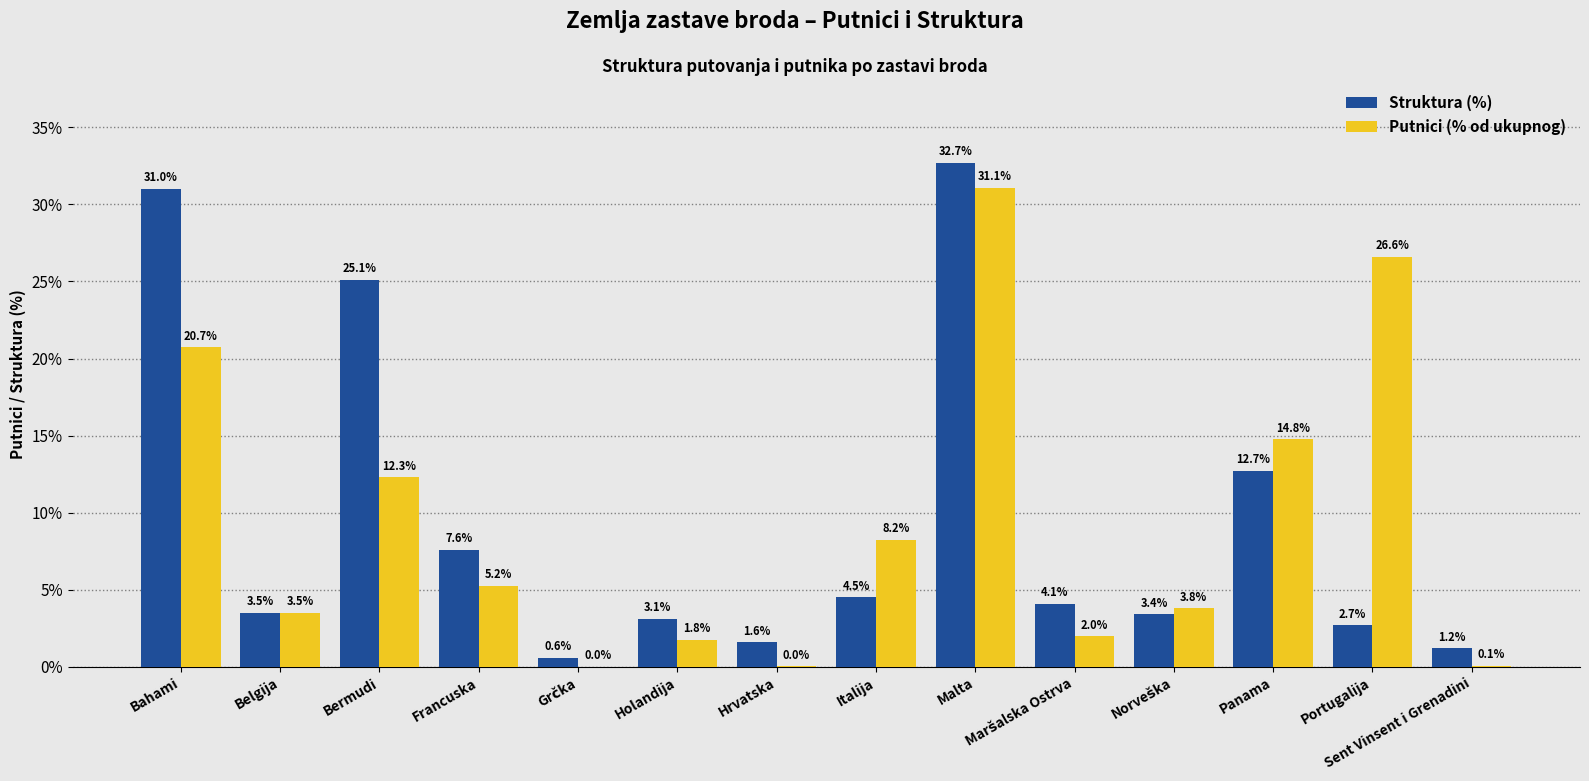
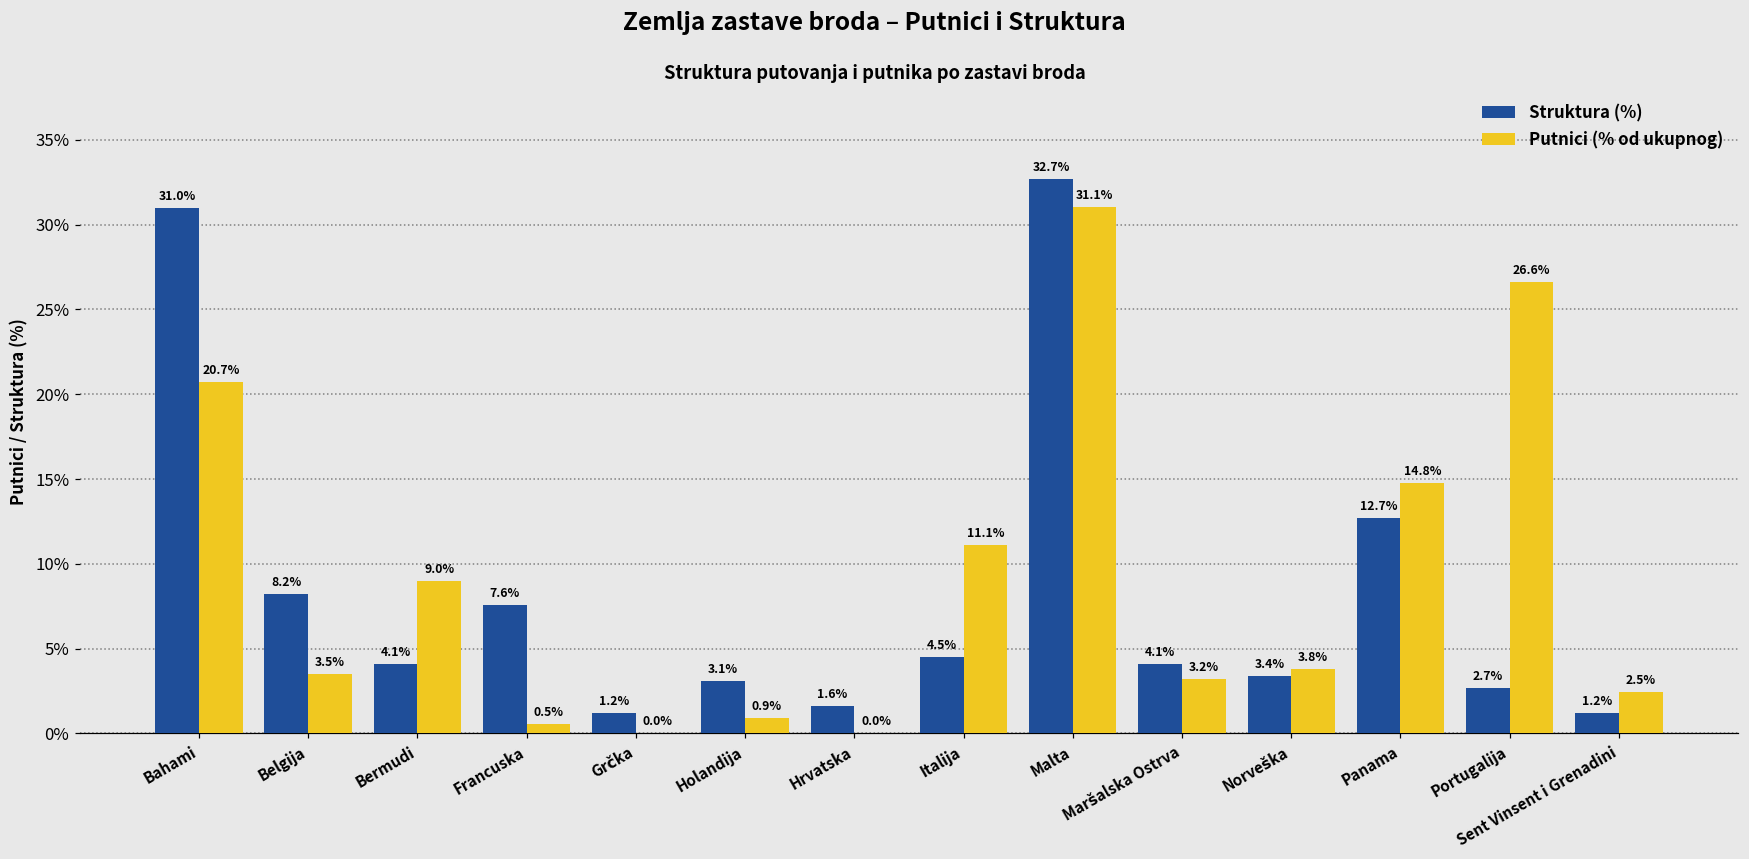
  {
    "Struktura (%)": {
      "Bahami": "31.0%",
-     "Belgija": "3.5%",
-     "Bermudi": "25.1%",
+     "Belgija": "8.2%",
+     "Bermudi": "4.1%",
      "Francuska": "7.6%",
-     "Grčka": "0.6%",
+     "Grčka": "1.2%",
      "Holandija": "3.1%",
      "Hrvatska": "1.6%",
      "Italija": "4.5%",
      "Malta": "32.7%",
      "Maršalska Ostrva": "4.1%",
      "Norveška": "3.4%",
      "Panama": "12.7%",
      "Portugalija": "2.7%",
      "Sent Vinsent i Grenadini": "1.2%"
    },
    "Putnici (% od ukupnog)": {
      "Bahami": "20.7%",
      "Belgija": "3.5%",
-     "Bermudi": "12.3%",
-     "Francuska": "5.2%",
+     "Bermudi": "9.0%",
+     "Francuska": "0.5%",
      "Grčka": "0.0%",
-     "Holandija": "1.8%",
+     "Holandija": "0.9%",
      "Hrvatska": "0.0%",
-     "Italija": "8.2%",
+     "Italija": "11.1%",
      "Malta": "31.1%",
-     "Maršalska Ostrva": "2.0%",
+     "Maršalska Ostrva": "3.2%",
      "Norveška": "3.8%",
      "Panama": "14.8%",
      "Portugalija": "26.6%",
-     "Sent Vinsent i Grenadini": "0.1%"
+     "Sent Vinsent i Grenadini": "2.5%"
    }
  }
